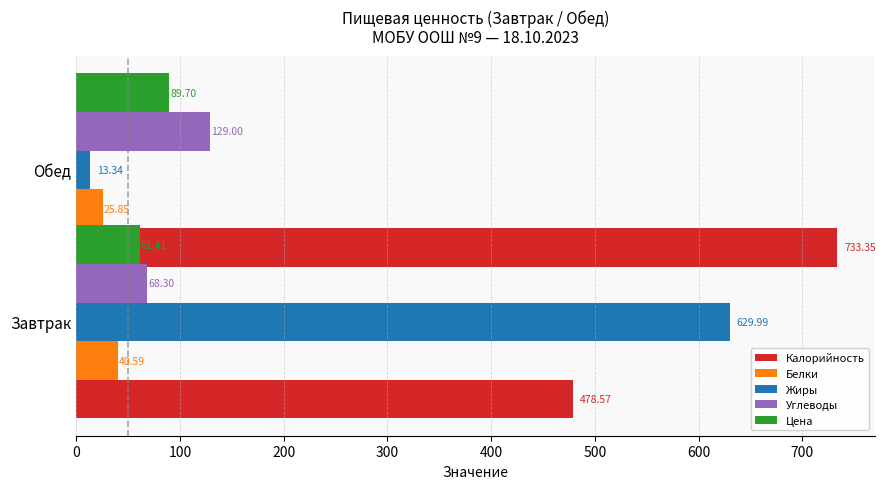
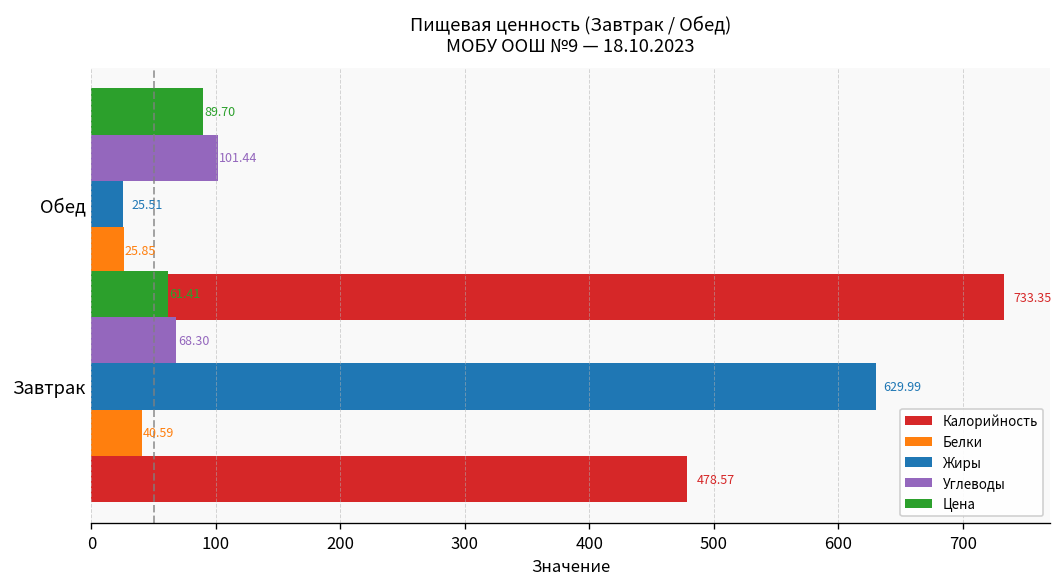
  {
    "Белки": {
      "Обед": 25.85,
      "Завтрак": 40.59
    },
    "Жиры": {
-     "Обед": 13.34,
+     "Обед": 25.51,
      "Завтрак": 629.99
    },
    "Углеводы": {
-     "Обед": 129.00,
+     "Обед": 101.44,
      "Завтрак": 68.30
    }
  }
